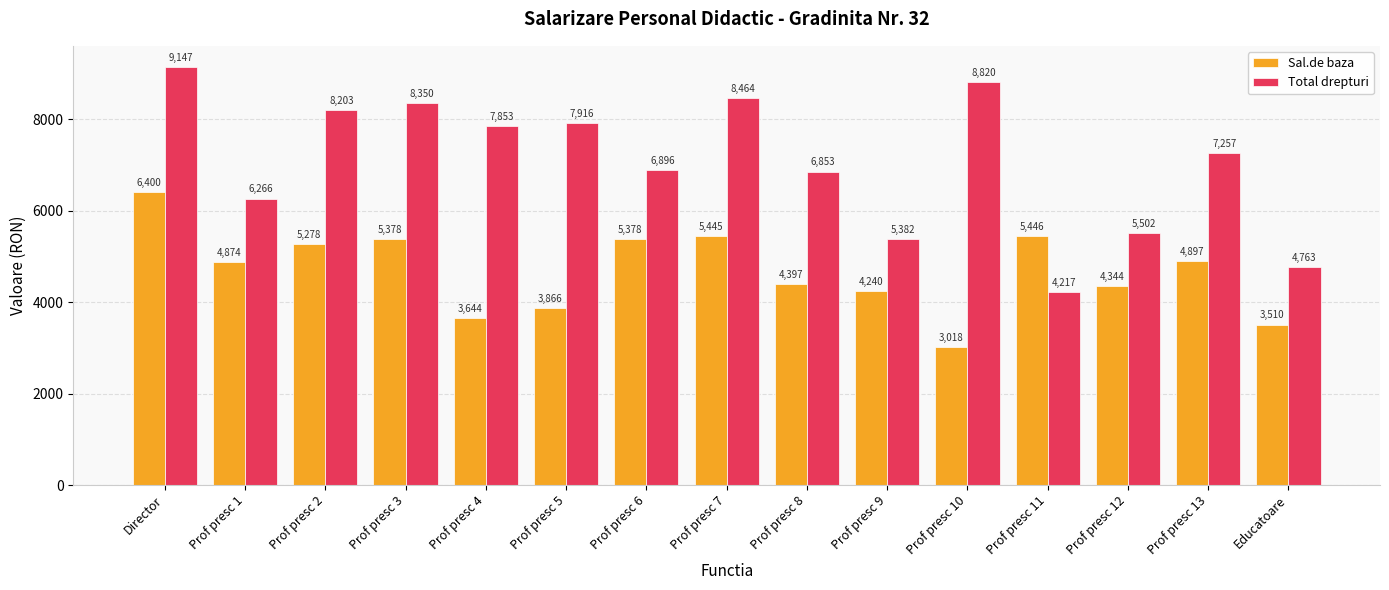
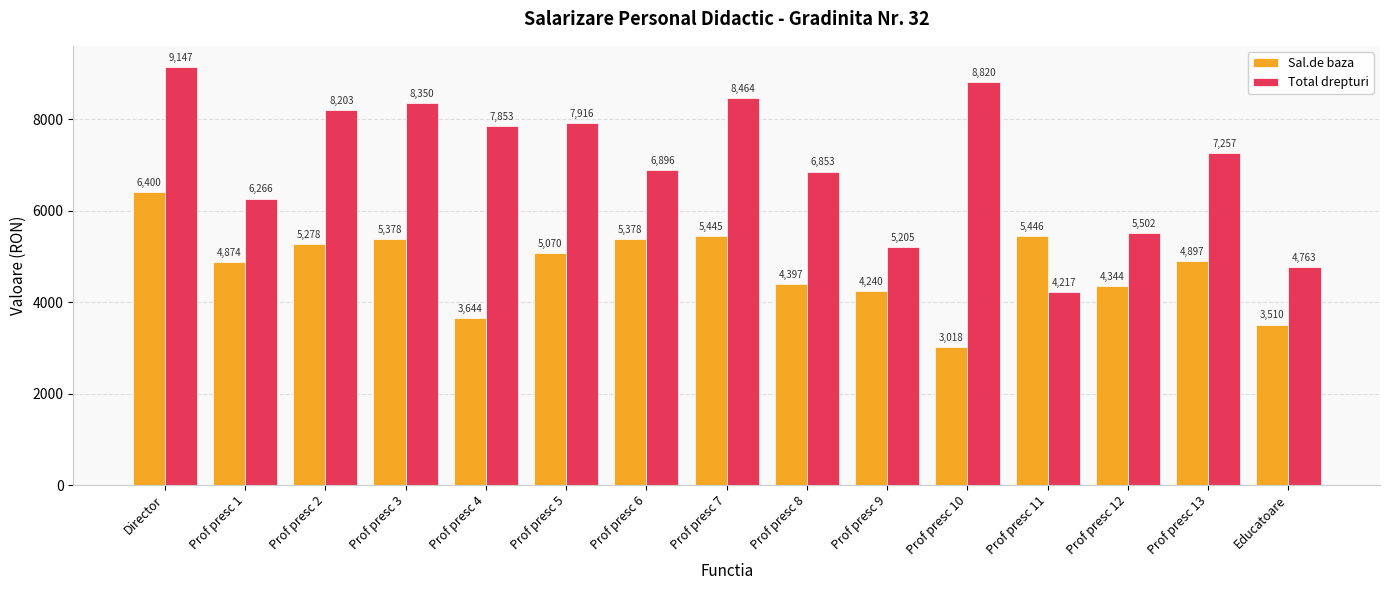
  {
    "Sal.de baza": {
      "Director": "6,400",
      "Prof presc 1": "4,874",
      "Prof presc 2": "5,278",
      "Prof presc 3": "5,378",
      "Prof presc 4": "3,644",
-     "Prof presc 5": "3,866",
+     "Prof presc 5": "5,070",
      "Prof presc 6": "5,378",
      "Prof presc 7": "5,445",
      "Prof presc 8": "4,397",
      "Prof presc 9": "4,240",
      "Prof presc 10": "3,018",
      "Prof presc 11": "5,446",
      "Prof presc 12": "4,344",
      "Prof presc 13": "4,897",
      "Educatoare": "3,510"
    },
    "Total drepturi": {
      "Director": "9,147",
      "Prof presc 1": "6,266",
      "Prof presc 2": "8,203",
      "Prof presc 3": "8,350",
      "Prof presc 4": "7,853",
      "Prof presc 5": "7,916",
      "Prof presc 6": "6,896",
      "Prof presc 7": "8,464",
      "Prof presc 8": "6,853",
-     "Prof presc 9": "5,382",
+     "Prof presc 9": "5,205",
      "Prof presc 10": "8,820",
      "Prof presc 11": "4,217",
      "Prof presc 12": "5,502",
      "Prof presc 13": "7,257",
      "Educatoare": "4,763"
    }
  }
